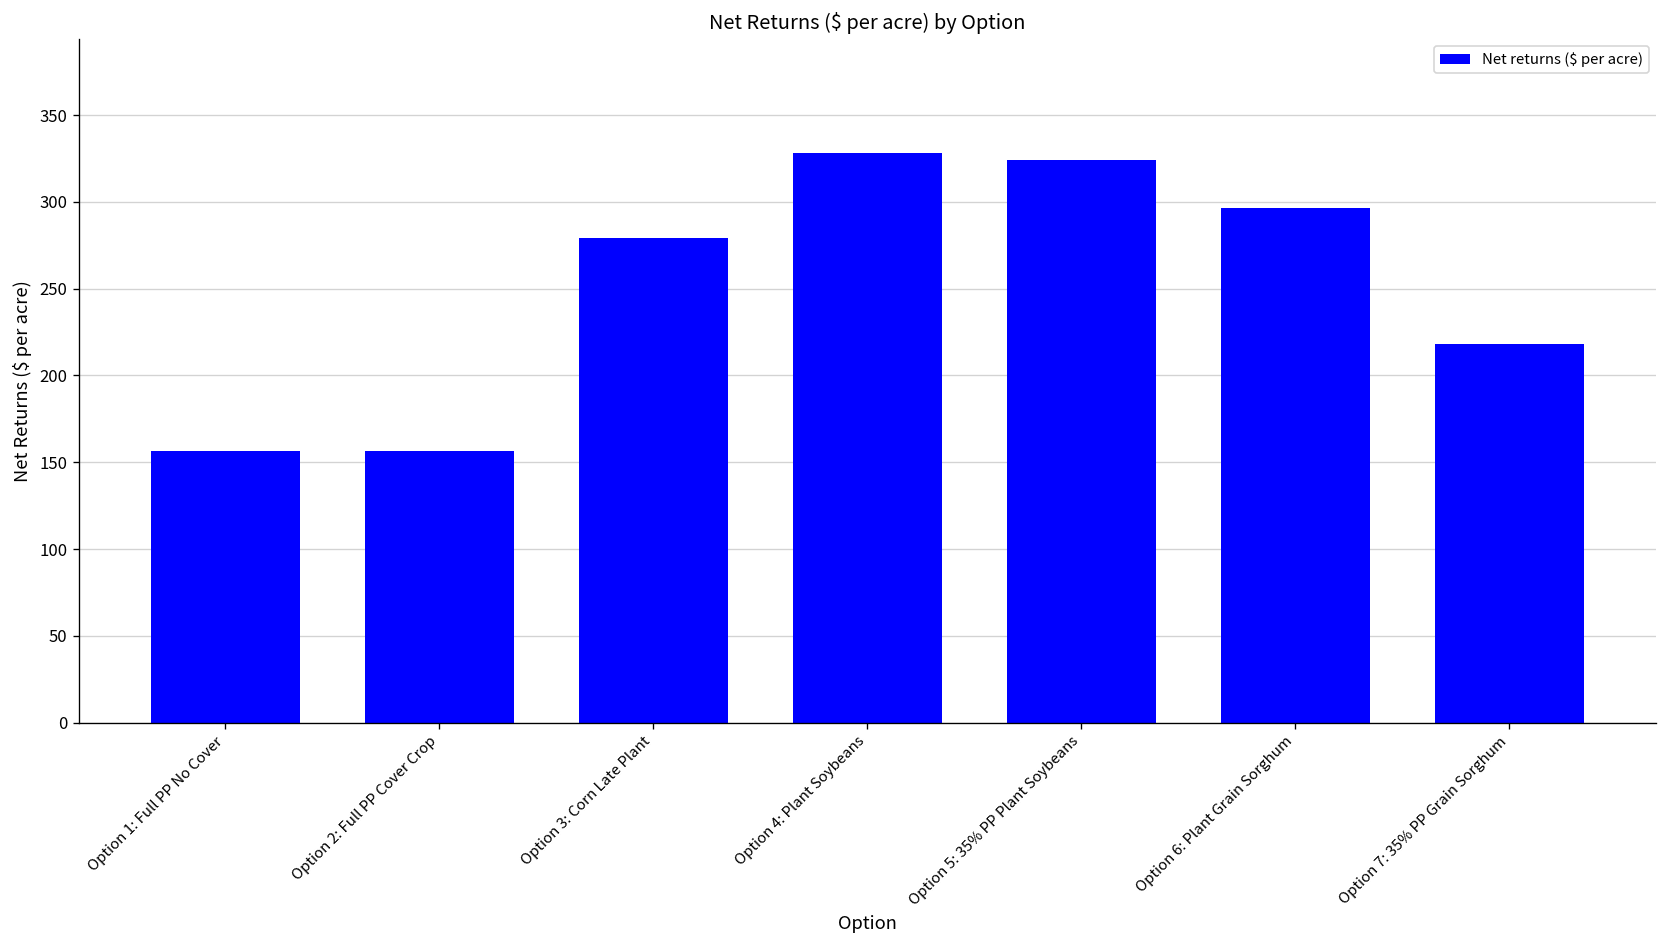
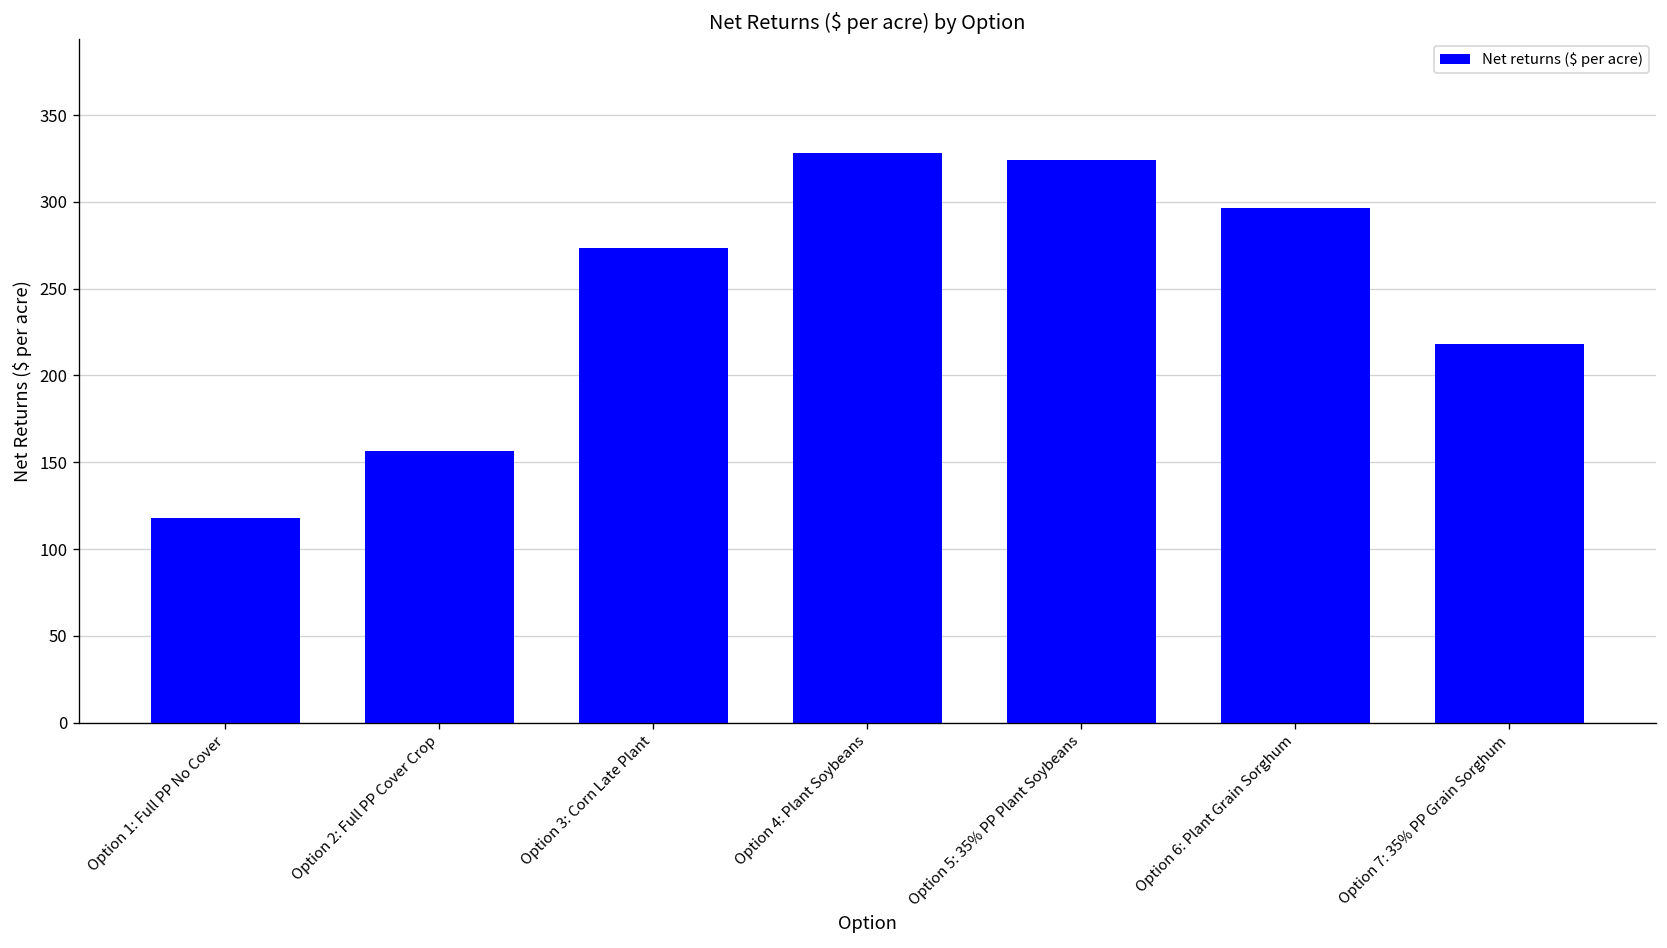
  {
-   "Option 1: Full PP No Cover": 157,
+   "Option 1: Full PP No Cover": 118,
    "Option 2: Full PP Cover Crop": 157,
-   "Option 3: Corn Late Plant": 279,
+   "Option 3: Corn Late Plant": 273,
    "Option 4: Plant Soybeans": 328,
    "Option 5: 35% PP Plant Soybeans": 324,
    "Option 6: Plant Grain Sorghum": 296,
    "Option 7: 35% PP Grain Sorghum": 218
  }
